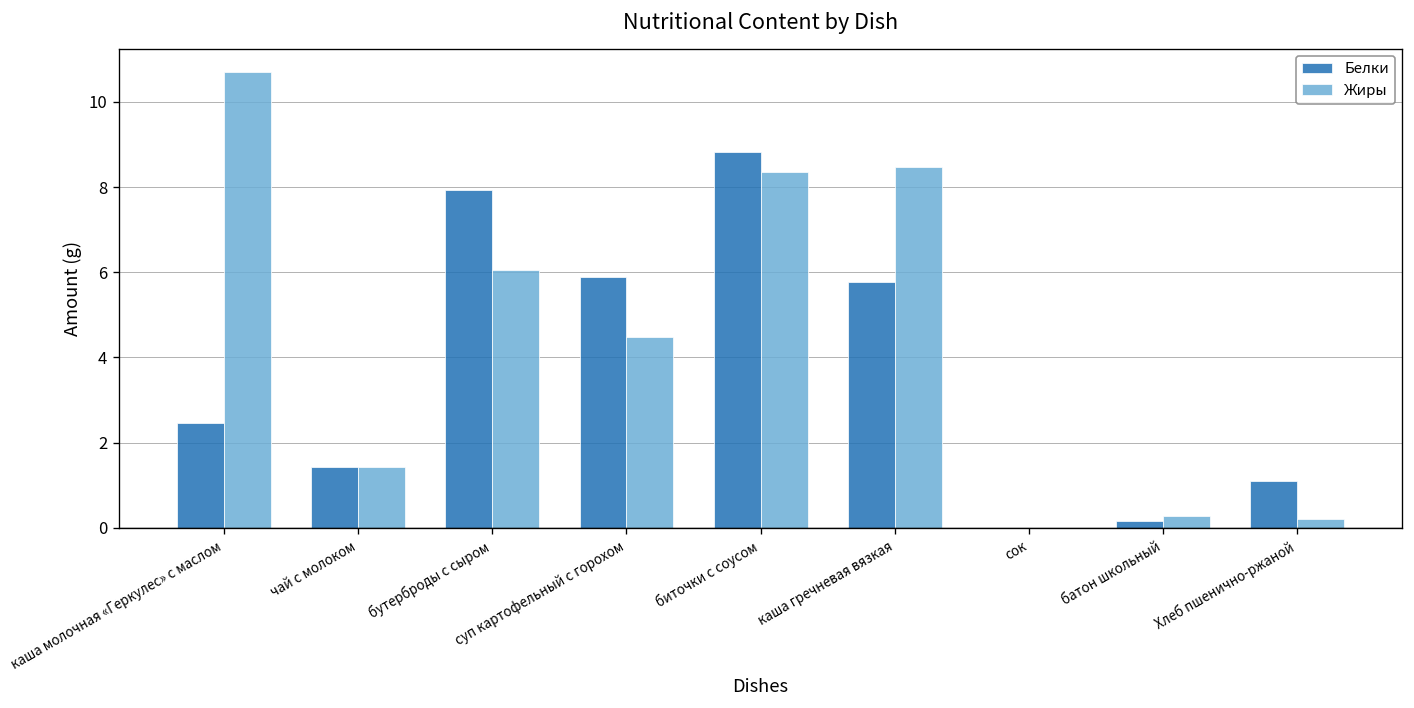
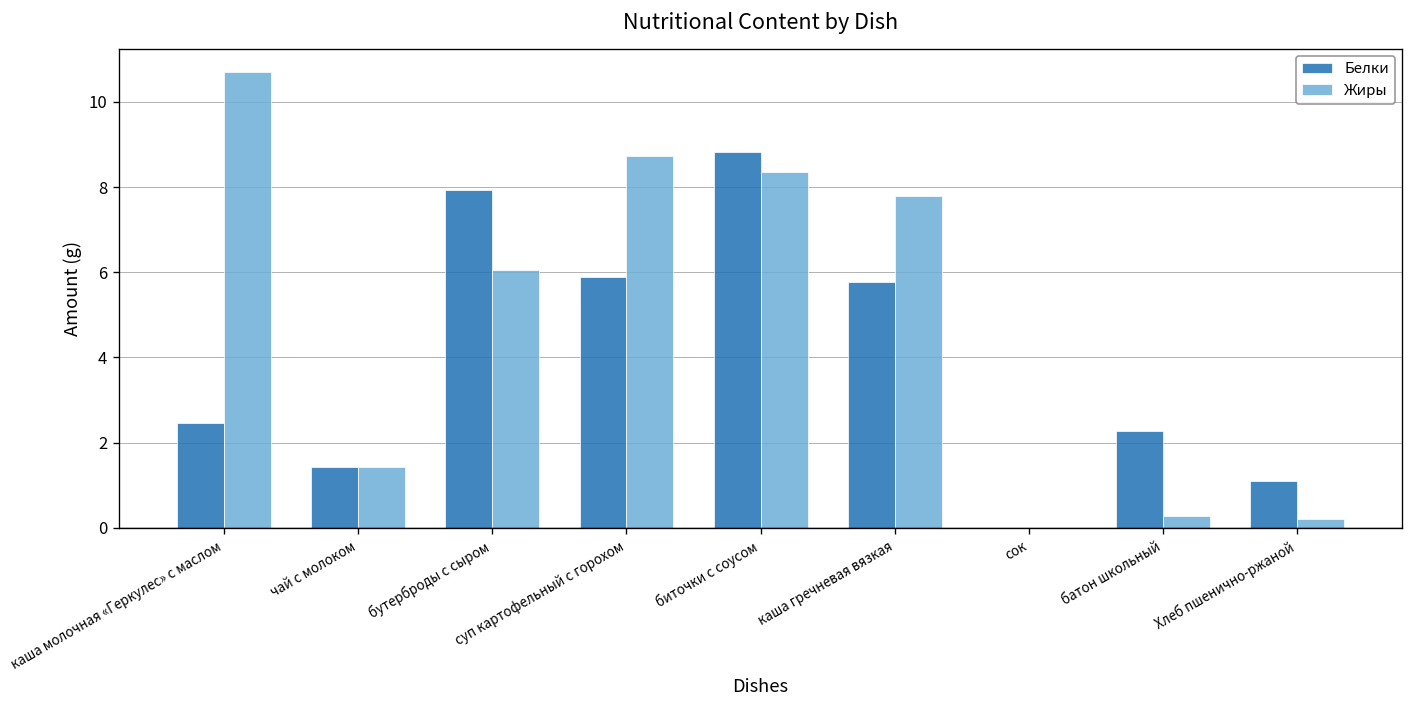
  {
    "Белки": {
      "каша молочная «Геркулес» с маслом": 2.5,
      "чай с молоком": 1.4,
      "бутерброды с сыром": 7.9,
      "суп картофельный с горохом": 5.9,
      "биточки с соусом": 8.8,
      "каша гречневая вязкая": 5.8,
      "сок": 0.0,
-     "батон школьный": 0.2,
+     "батон школьный": 2.3,
      "Хлеб пшенично-ржаной": 1.1
    },
    "Жиры": {
      "каша молочная «Геркулес» с маслом": 10.7,
      "чай с молоком": 1.4,
      "бутерброды с сыром": 6.1,
-     "суп картофельный с горохом": 4.5,
+     "суп картофельный с горохом": 8.7,
      "биточки с соусом": 8.4,
-     "каша гречневая вязкая": 8.5,
+     "каша гречневая вязкая": 7.8,
      "сок": 0.0,
      "батон школьный": 0.3,
      "Хлеб пшенично-ржаной": 0.2
    }
  }
